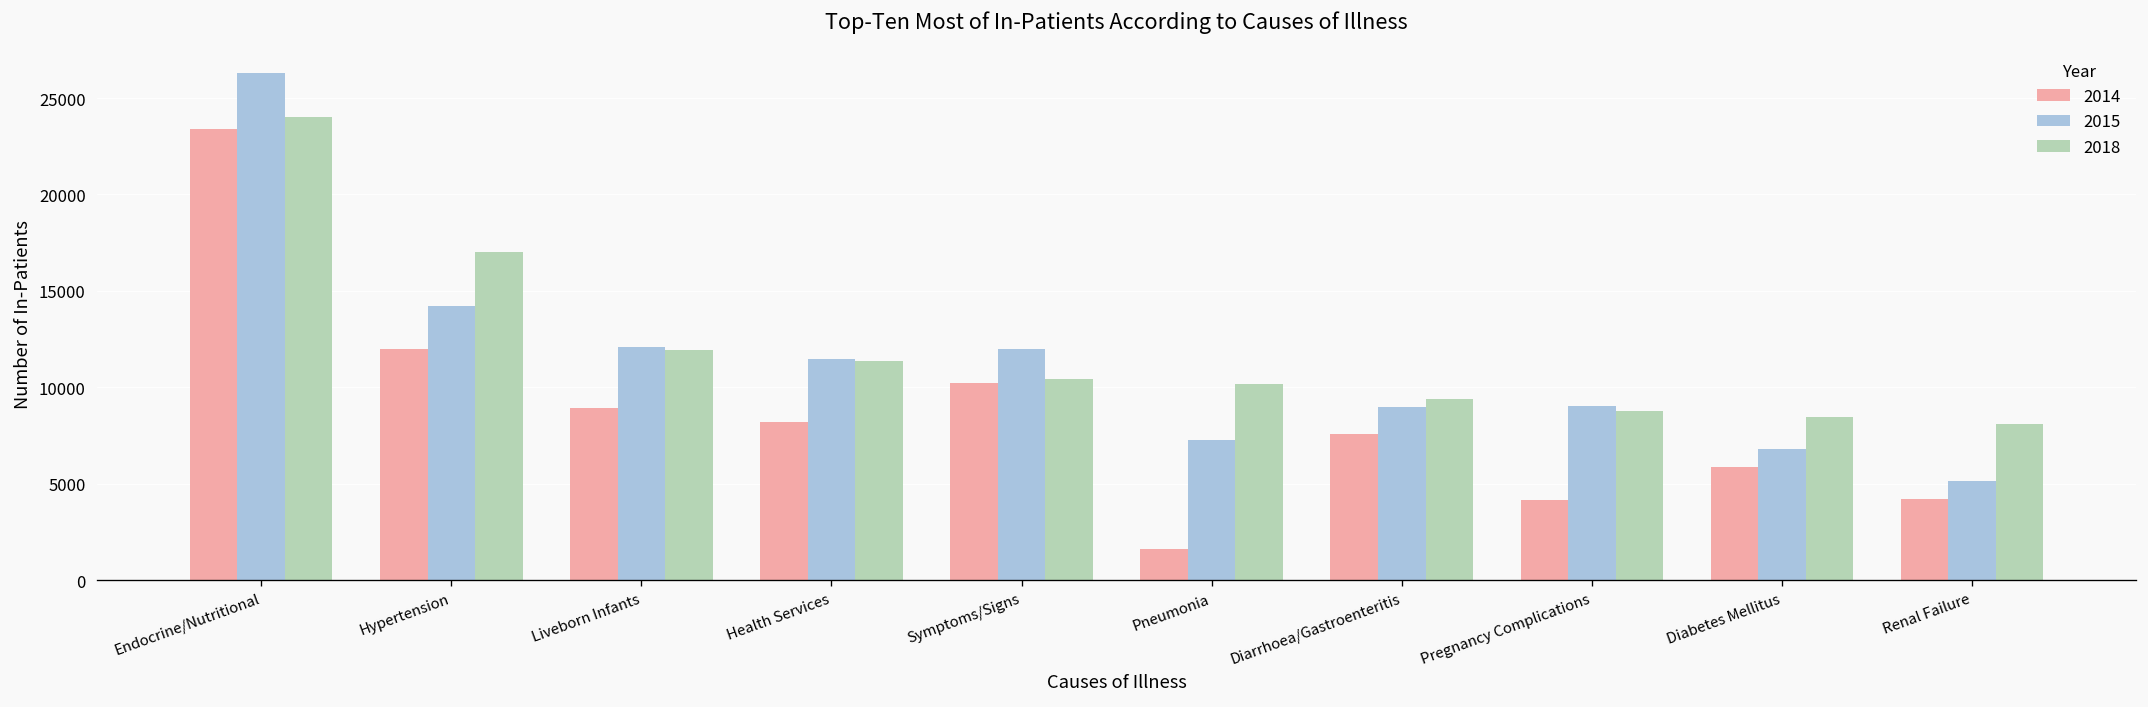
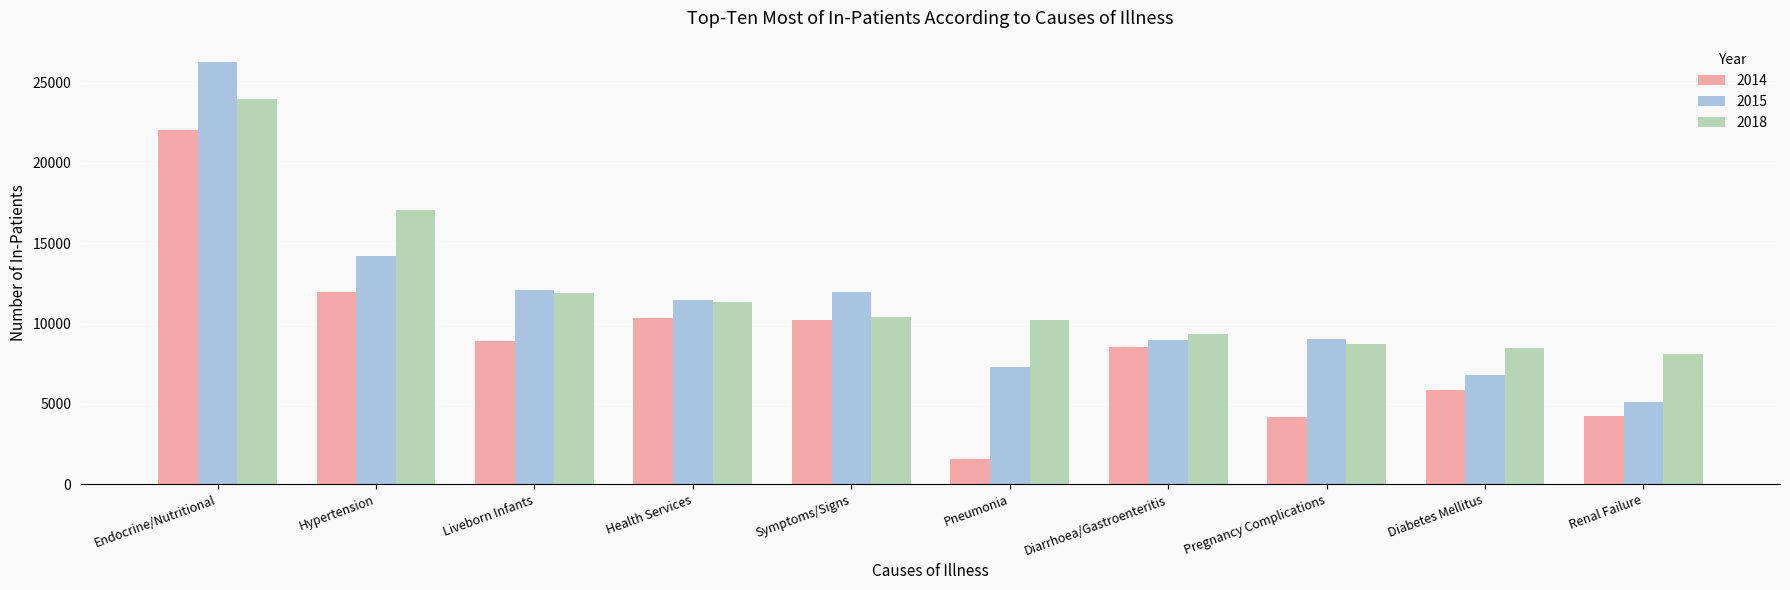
  {
    "2014": {
-     "Endocrine/Nutritional": 23400,
+     "Endocrine/Nutritional": 22100,
      "Hypertension": 12000,
      "Liveborn Infants": 8900,
-     "Health Services": 8200,
+     "Health Services": 10400,
      "Symptoms/Signs": 10200,
      "Pneumonia": 1600,
-     "Diarrhoea/Gastroenteritis": 7600,
+     "Diarrhoea/Gastroenteritis": 8600,
      "Pregnancy Complications": 4200,
      "Diabetes Mellitus": 5900,
      "Renal Failure": 4200
    }
  }
